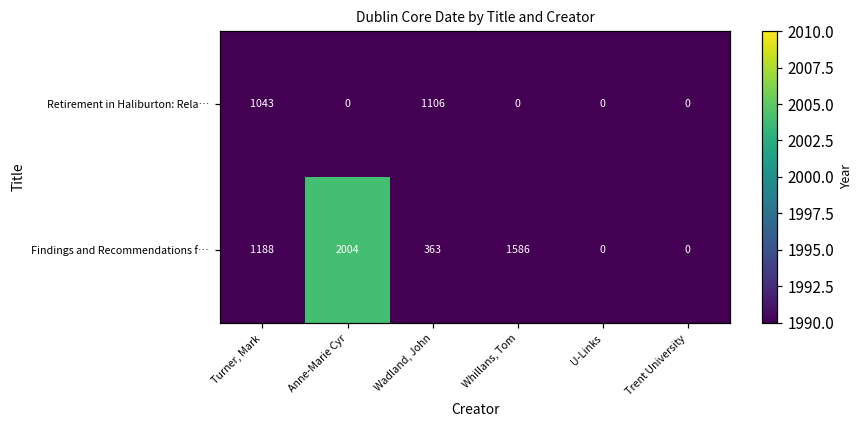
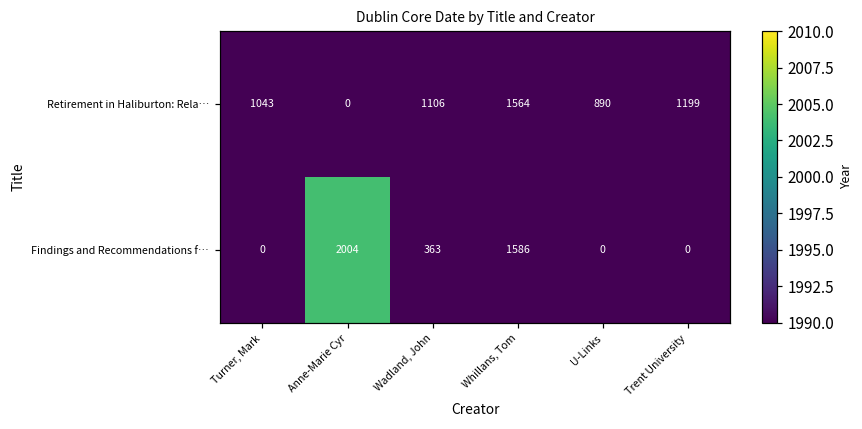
  {
    "Retirement in Haliburton: Rela…": {
      "Turner, Mark": 1043,
      "Anne-Marie Cyr": 0,
      "Wadland, John": 1106,
-     "Whillans, Tom": 0,
-     "U-Links": 0,
-     "Trent University": 0
+     "Whillans, Tom": 1564,
+     "U-Links": 890,
+     "Trent University": 1199
    },
    "Findings and Recommendations f…": {
-     "Turner, Mark": 1188,
+     "Turner, Mark": 0,
      "Anne-Marie Cyr": 2004,
      "Wadland, John": 363,
      "Whillans, Tom": 1586,
      "U-Links": 0,
      "Trent University": 0
    }
  }
